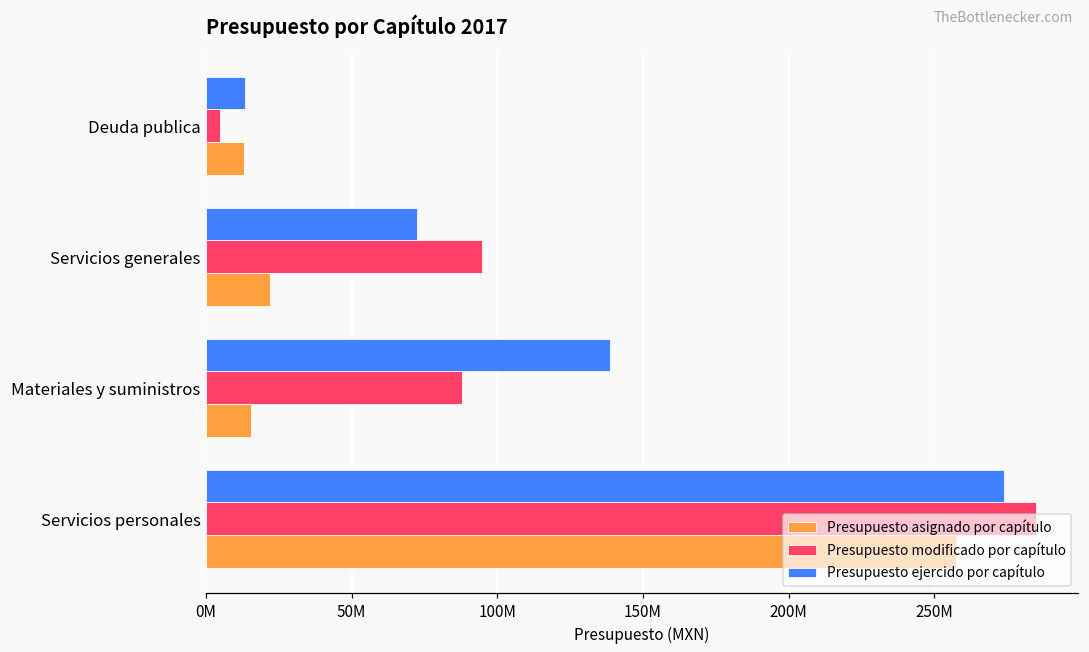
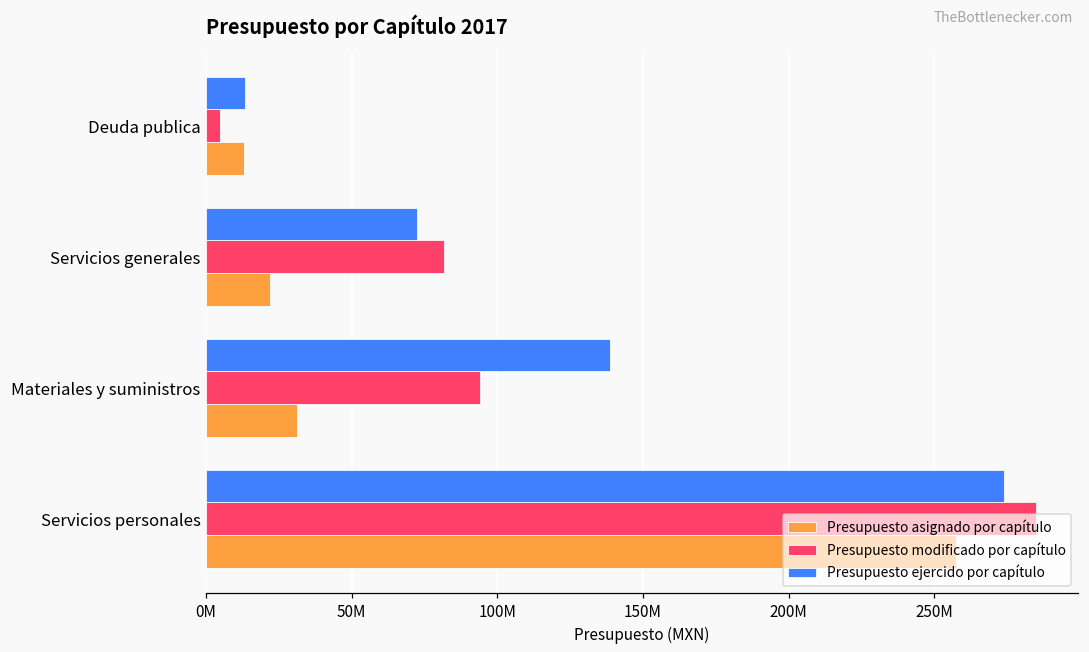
  {
    "Presupuesto asignado por capítulo": {
      "Deuda publica": 13000000,
      "Servicios generales": 22000000,
-     "Materiales y suministros": 16000000
+     "Materiales y suministros": 31000000
    },
    "Presupuesto modificado por capítulo": {
      "Deuda publica": 5000000,
-     "Servicios generales": 95000000,
-     "Materiales y suministros": 88000000
+     "Servicios generales": 82000000,
+     "Materiales y suministros": 94000000
    },
    "Presupuesto ejercido por capítulo": {
      "Deuda publica": 14000000,
      "Servicios generales": 72000000,
      "Materiales y suministros": 139000000,
      "Servicios personales": 274000000
    }
  }
